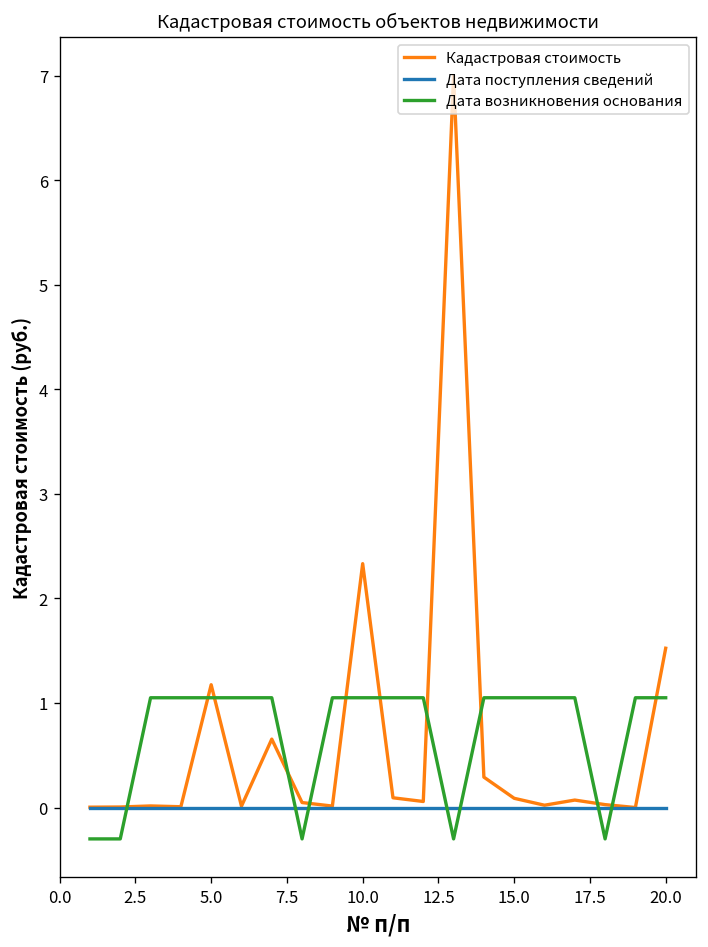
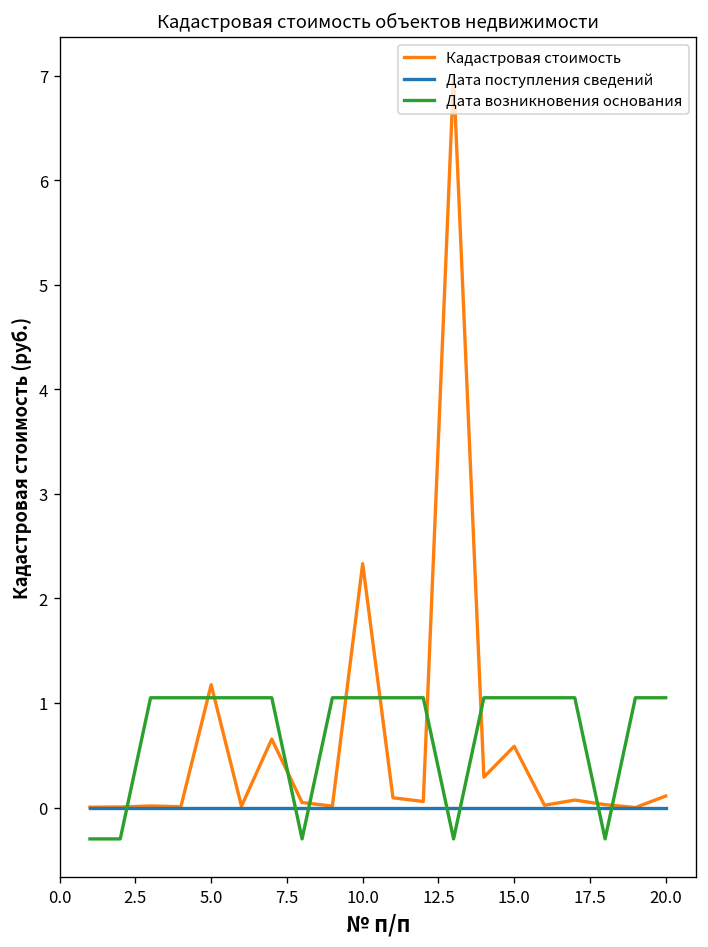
  {
    "Кадастровая стоимость": {
      "5.0": 1.2,
      "10.0": 2.3,
-     "15.0": 0.1,
-     "20.0": 1.5
+     "15.0": 0.6,
+     "20.0": 0.1
    },
    "Дата поступления сведений": {
      "5.0": 0.0,
      "10.0": 0.0,
      "15.0": 0.0,
      "20.0": 0.0
    },
    "Дата возникновения основания": {
      "5.0": 1.1,
      "10.0": 1.1,
      "15.0": 1.1,
      "20.0": 1.1
    }
  }
